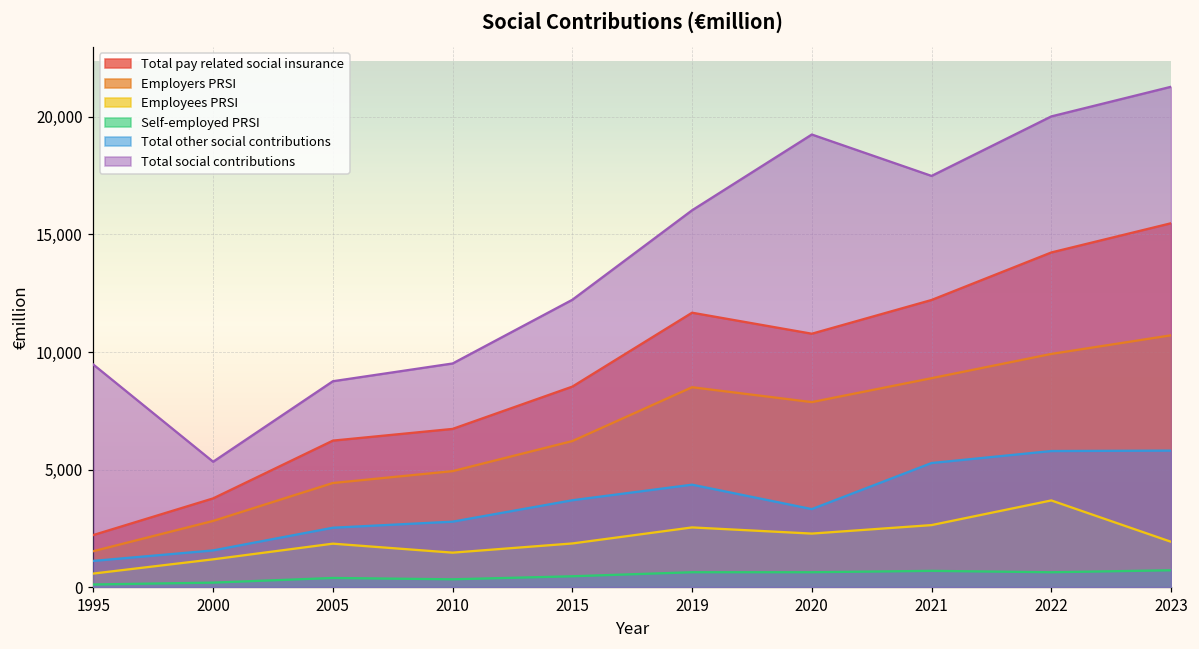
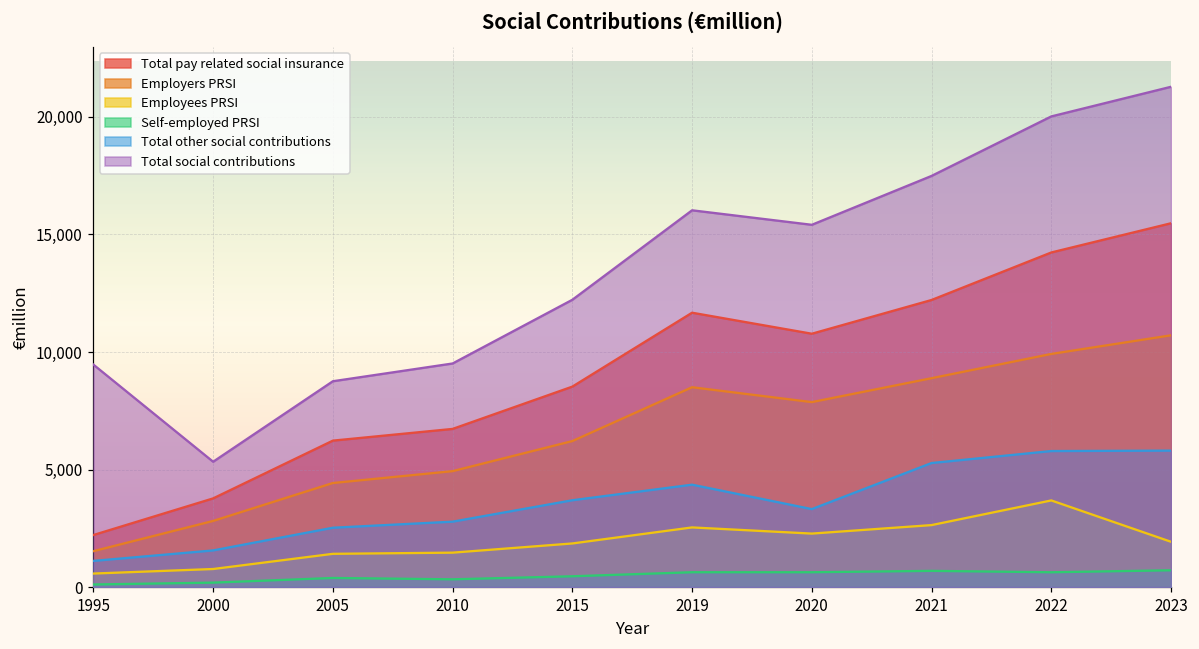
  {
    "Employees PRSI": {
      "1995": "600",
-     "2000": "1,200",
-     "2005": "1,800",
+     "2000": "800",
+     "2005": "1,400",
      "2010": "1,500",
      "2015": "1,900",
      "2019": "2,500",
      "2020": "2,300",
      "2021": "2,600",
      "2022": "3,700",
      "2023": "1,900"
    },
    "Self-employed PRSI": {
      "1995": "100",
      "2000": "200",
      "2005": "400",
      "2010": "300",
      "2015": "500",
      "2019": "600",
      "2020": "600",
      "2021": "700",
      "2022": "600",
      "2023": "700"
    },
    "Total other social contributions": {
      "1995": "1,100",
      "2000": "1,600",
      "2005": "2,500",
      "2010": "2,800",
      "2015": "3,700",
      "2019": "4,400",
      "2020": "3,300",
      "2021": "5,300",
      "2022": "5,800",
      "2023": "5,800"
    },
    "Total social contributions": {
      "1995": "9,500",
      "2000": "5,300",
      "2005": "8,800",
      "2010": "9,500",
      "2015": "12,200",
      "2019": "16,000",
-     "2020": "19,300",
+     "2020": "15,400",
      "2021": "17,500",
      "2022": "20,000",
      "2023": "21,300"
    }
  }
